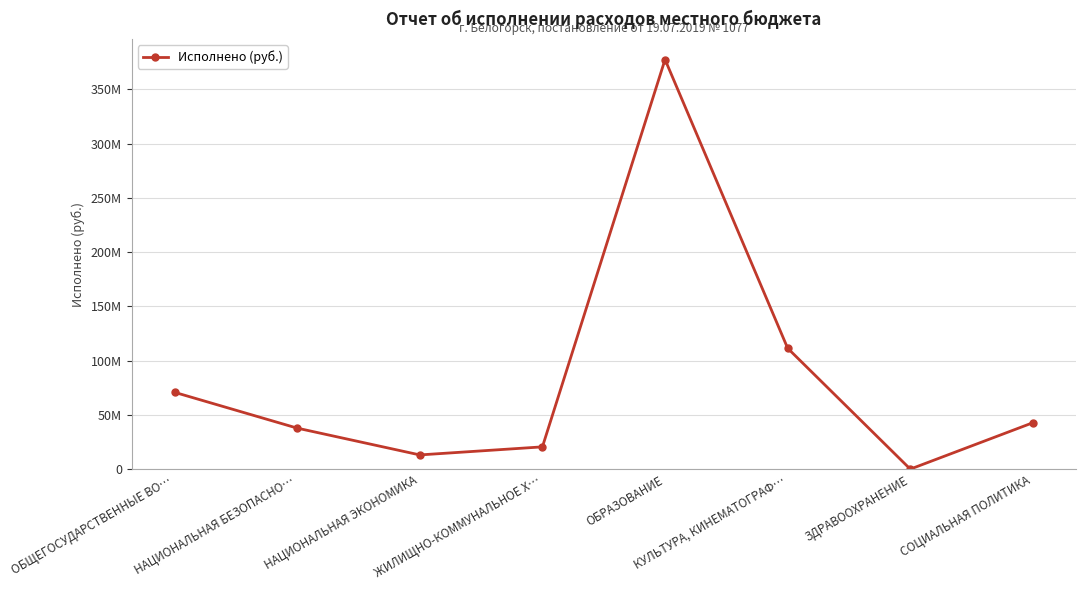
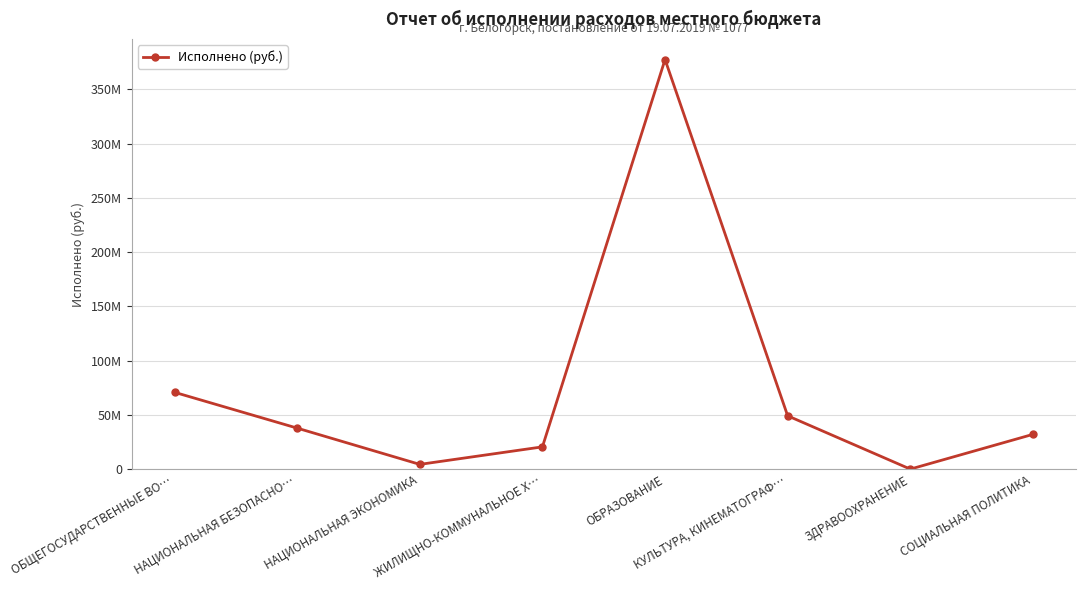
  {
    "ОБЩЕГОСУДАРСТВЕННЫЕ ВО…": "71М",
    "НАЦИОНАЛЬНАЯ БЕЗОПАСНО…": "38М",
-   "НАЦИОНАЛЬНАЯ ЭКОНОМИКА": "13М",
+   "НАЦИОНАЛЬНАЯ ЭКОНОМИКА": "5М",
    "ЖИЛИЩНО-КОММУНАЛЬНОЕ Х…": "21М",
-   "КУЛЬТУРА, КИНЕМАТОГРАФ…": "112М",
+   "КУЛЬТУРА, КИНЕМАТОГРАФ…": "49М",
    "ЗДРАВООХРАНЕНИЕ": "0М",
-   "СОЦИАЛЬНАЯ ПОЛИТИКА": "43М"
+   "СОЦИАЛЬНАЯ ПОЛИТИКА": "32М"
  }
